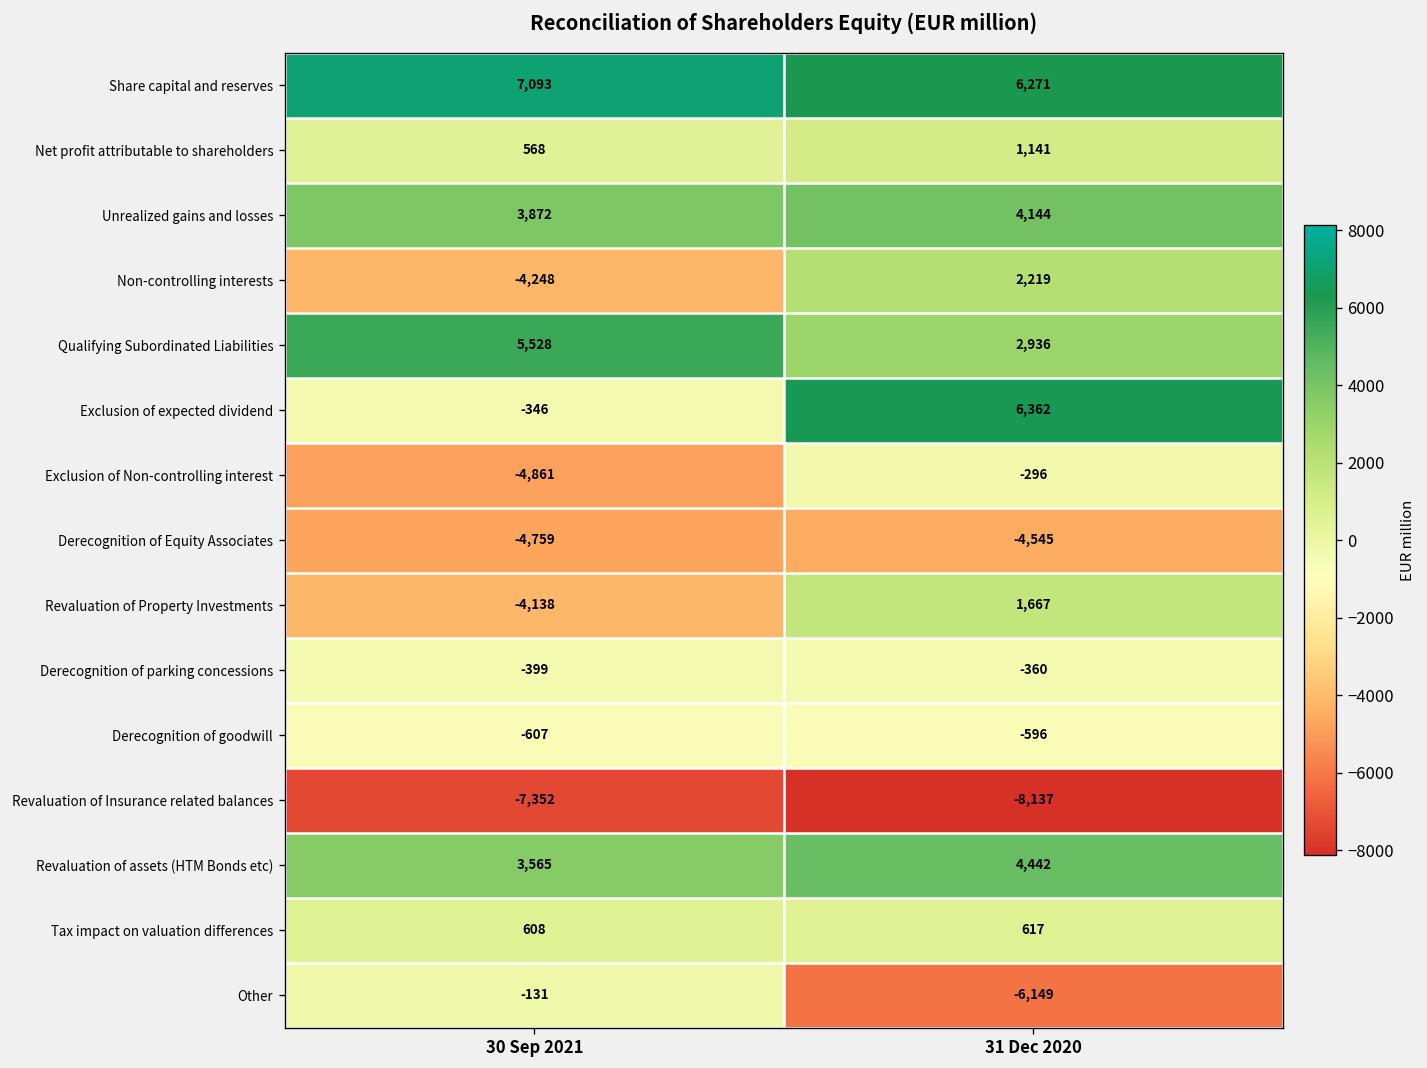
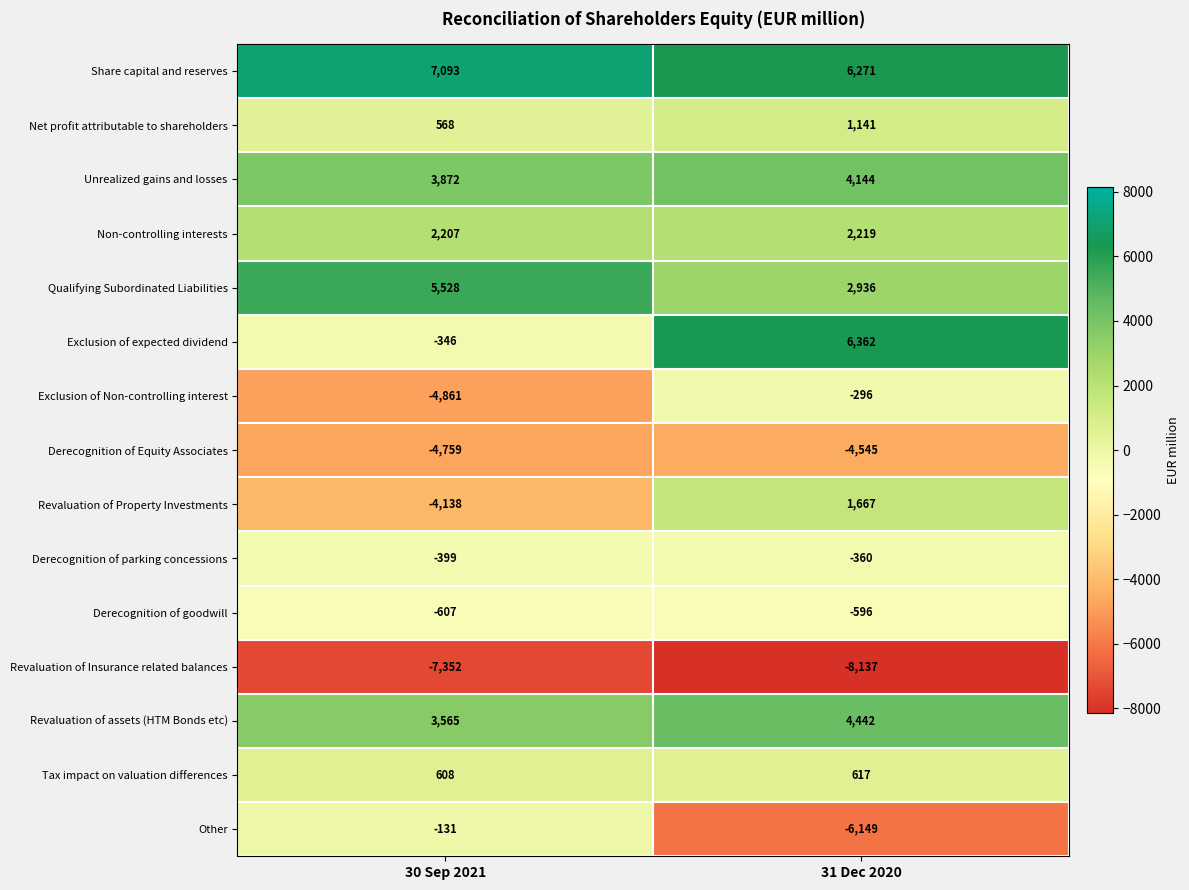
  {
    "Share capital and reserves": {
      "30 Sep 2021": "7,093",
      "31 Dec 2020": "6,271"
    },
    "Net profit attributable to shareholders": {
      "30 Sep 2021": "568",
      "31 Dec 2020": "1,141"
    },
    "Unrealized gains and losses": {
      "30 Sep 2021": "3,872",
      "31 Dec 2020": "4,144"
    },
    "Non-controlling interests": {
-     "30 Sep 2021": "-4,248",
+     "30 Sep 2021": "2,207",
      "31 Dec 2020": "2,219"
    },
    "Qualifying Subordinated Liabilities": {
      "30 Sep 2021": "5,528",
      "31 Dec 2020": "2,936"
    },
    "Exclusion of expected dividend": {
      "30 Sep 2021": "-346",
      "31 Dec 2020": "6,362"
    },
    "Exclusion of Non-controlling interest": {
      "30 Sep 2021": "-4,861",
      "31 Dec 2020": "-296"
    },
    "Derecognition of Equity Associates": {
      "30 Sep 2021": "-4,759",
      "31 Dec 2020": "-4,545"
    },
    "Revaluation of Property Investments": {
      "30 Sep 2021": "-4,138",
      "31 Dec 2020": "1,667"
    },
    "Derecognition of parking concessions": {
      "30 Sep 2021": "-399",
      "31 Dec 2020": "-360"
    },
    "Derecognition of goodwill": {
      "30 Sep 2021": "-607",
      "31 Dec 2020": "-596"
    },
    "Revaluation of Insurance related balances": {
      "30 Sep 2021": "-7,352",
      "31 Dec 2020": "-8,137"
    },
    "Revaluation of assets (HTM Bonds etc)": {
      "30 Sep 2021": "3,565",
      "31 Dec 2020": "4,442"
    },
    "Tax impact on valuation differences": {
      "30 Sep 2021": "608",
      "31 Dec 2020": "617"
    },
    "Other": {
      "30 Sep 2021": "-131",
      "31 Dec 2020": "-6,149"
    }
  }
